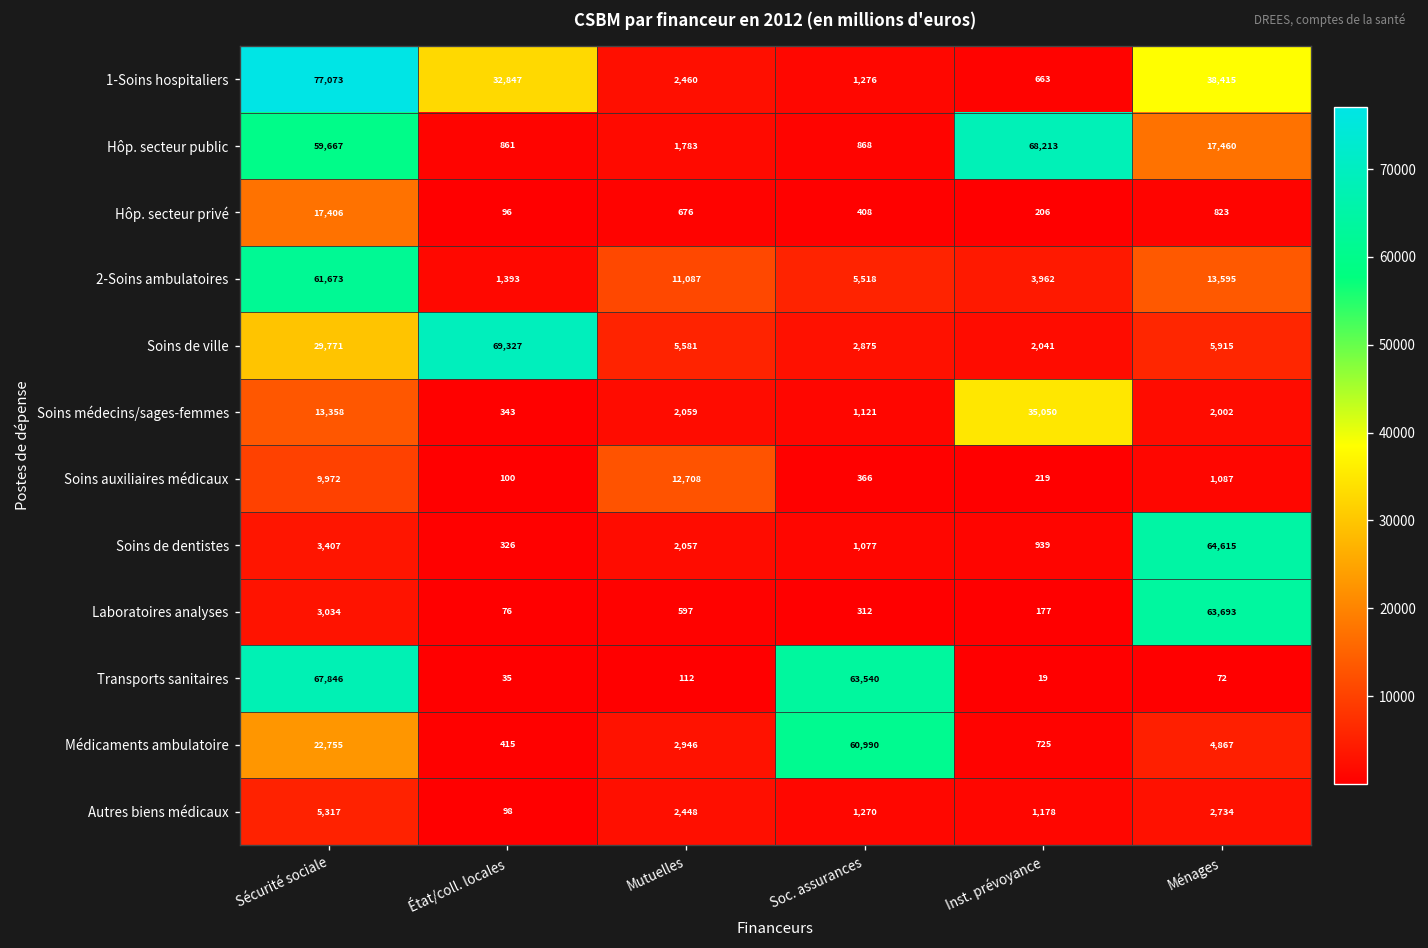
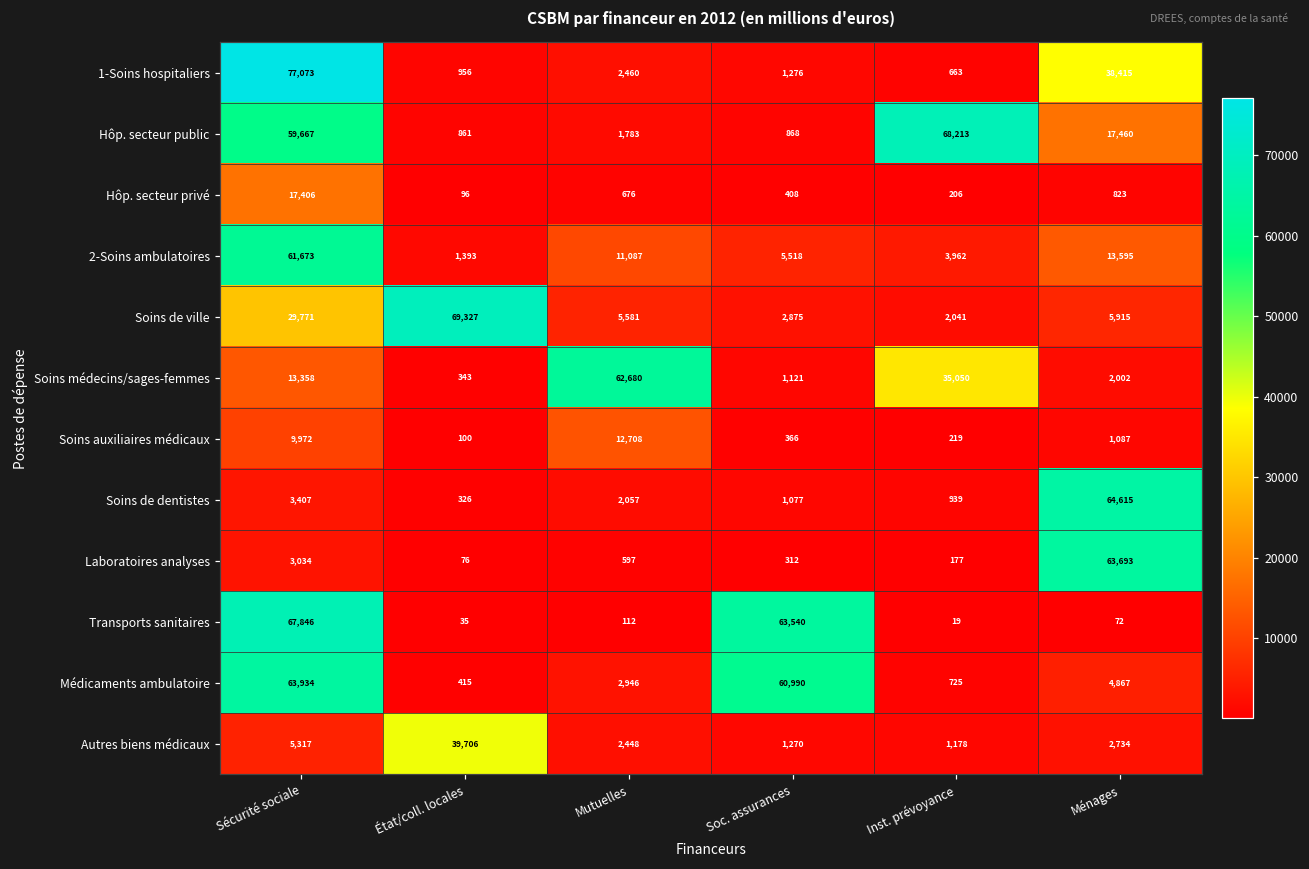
  {
    "1-Soins hospitaliers": {
      "Sécurité sociale": "77,073",
-     "État/coll. locales": "32,847",
+     "État/coll. locales": "956",
      "Mutuelles": "2,460",
      "Soc. assurances": "1,276",
      "Inst. prévoyance": "663",
      "Ménages": "38,415"
    },
    "Hôp. secteur public": {
      "Sécurité sociale": "59,667",
      "État/coll. locales": "861",
      "Mutuelles": "1,783",
      "Soc. assurances": "868",
      "Inst. prévoyance": "68,213",
      "Ménages": "17,460"
    },
    "Hôp. secteur privé": {
      "Sécurité sociale": "17,406",
      "État/coll. locales": "96",
      "Mutuelles": "676",
      "Soc. assurances": "408",
      "Inst. prévoyance": "206",
      "Ménages": "823"
    },
    "2-Soins ambulatoires": {
      "Sécurité sociale": "61,673",
      "État/coll. locales": "1,393",
      "Mutuelles": "11,087",
      "Soc. assurances": "5,518",
      "Inst. prévoyance": "3,962",
      "Ménages": "13,595"
    },
    "Soins de ville": {
      "Sécurité sociale": "29,771",
      "État/coll. locales": "69,327",
      "Mutuelles": "5,581",
      "Soc. assurances": "2,875",
      "Inst. prévoyance": "2,041",
      "Ménages": "5,915"
    },
    "Soins médecins/sages-femmes": {
      "Sécurité sociale": "13,358",
      "État/coll. locales": "343",
-     "Mutuelles": "2,059",
+     "Mutuelles": "62,680",
      "Soc. assurances": "1,121",
      "Inst. prévoyance": "35,050",
      "Ménages": "2,002"
    },
    "Soins auxiliaires médicaux": {
      "Sécurité sociale": "9,972",
      "État/coll. locales": "100",
      "Mutuelles": "12,708",
      "Soc. assurances": "366",
      "Inst. prévoyance": "219",
      "Ménages": "1,087"
    },
    "Soins de dentistes": {
      "Sécurité sociale": "3,407",
      "État/coll. locales": "326",
      "Mutuelles": "2,057",
      "Soc. assurances": "1,077",
      "Inst. prévoyance": "939",
      "Ménages": "64,615"
    },
    "Laboratoires analyses": {
      "Sécurité sociale": "3,034",
      "État/coll. locales": "76",
      "Mutuelles": "597",
      "Soc. assurances": "312",
      "Inst. prévoyance": "177",
      "Ménages": "63,693"
    },
    "Transports sanitaires": {
      "Sécurité sociale": "67,846",
      "État/coll. locales": "35",
      "Mutuelles": "112",
      "Soc. assurances": "63,540",
      "Inst. prévoyance": "19",
      "Ménages": "72"
    },
    "Médicaments ambulatoire": {
-     "Sécurité sociale": "22,755",
+     "Sécurité sociale": "63,934",
      "État/coll. locales": "415",
      "Mutuelles": "2,946",
      "Soc. assurances": "60,990",
      "Inst. prévoyance": "725",
      "Ménages": "4,867"
    },
    "Autres biens médicaux": {
      "Sécurité sociale": "5,317",
-     "État/coll. locales": "98",
+     "État/coll. locales": "39,706",
      "Mutuelles": "2,448",
      "Soc. assurances": "1,270",
      "Inst. prévoyance": "1,178",
      "Ménages": "2,734"
    }
  }
